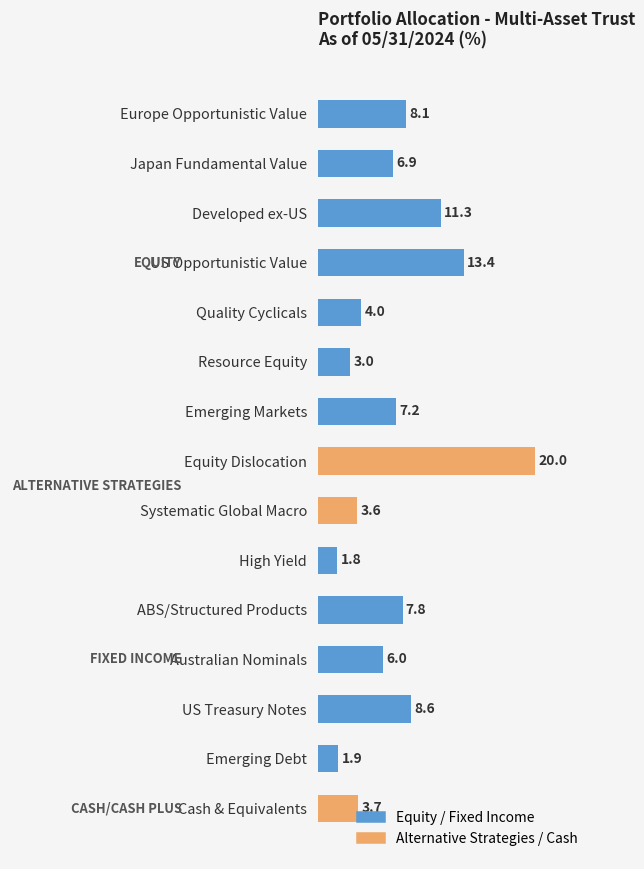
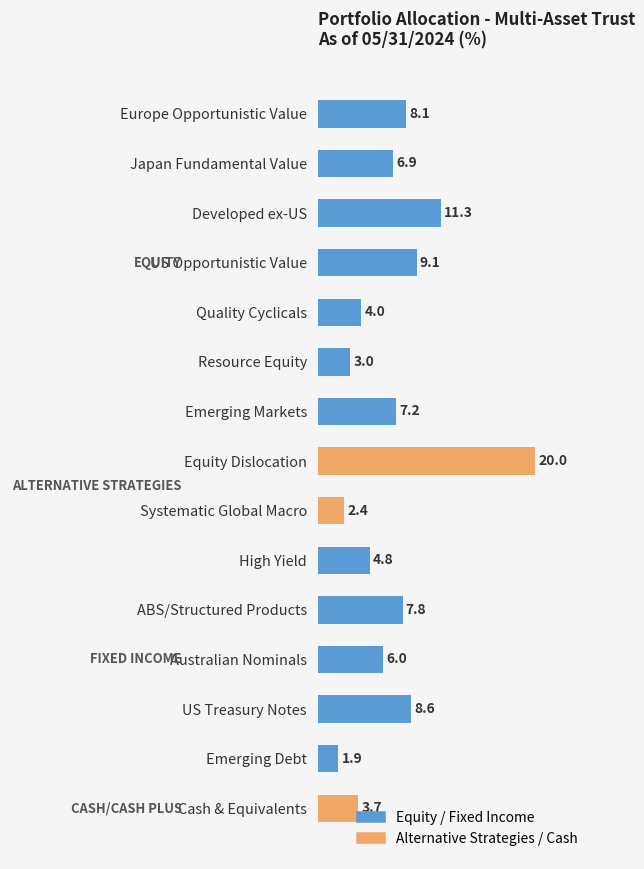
  {
    "Europe Opportunistic Value": 8.1,
    "Japan Fundamental Value": 6.9,
    "Developed ex-US": 11.3,
-   "US Opportunistic Value": 13.4,
+   "US Opportunistic Value": 9.1,
    "Quality Cyclicals": 4.0,
    "Resource Equity": 3.0,
    "Emerging Markets": 7.2,
    "Equity Dislocation": 20.0,
-   "Systematic Global Macro": 3.6,
-   "High Yield": 1.8,
+   "Systematic Global Macro": 2.4,
+   "High Yield": 4.8,
    "ABS/Structured Products": 7.8,
    "Australian Nominals": 6.0,
    "US Treasury Notes": 8.6,
    "Emerging Debt": 1.9,
    "Cash & Equivalents": 3.7
  }
